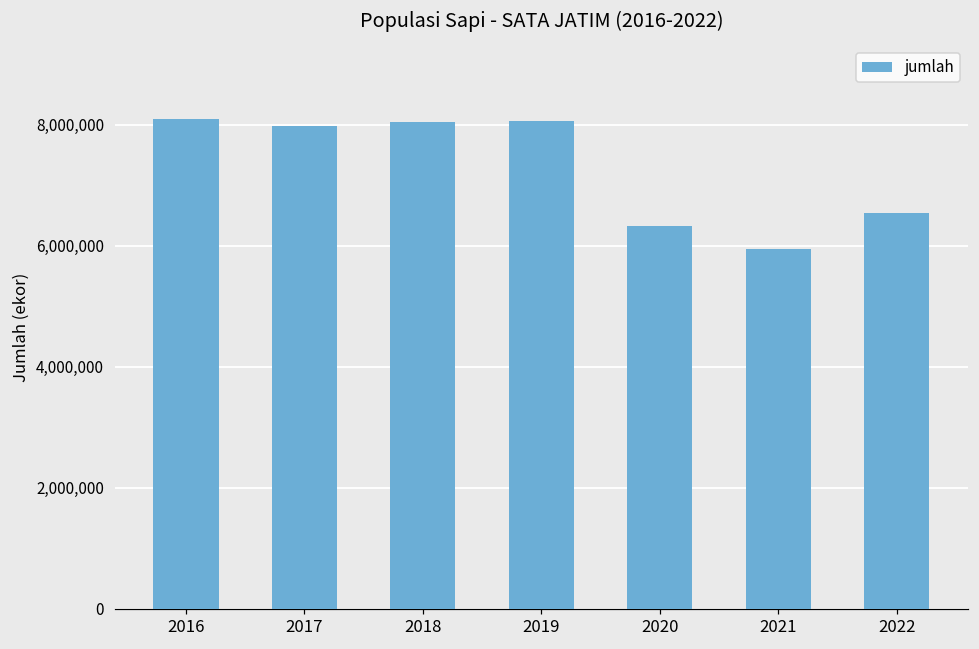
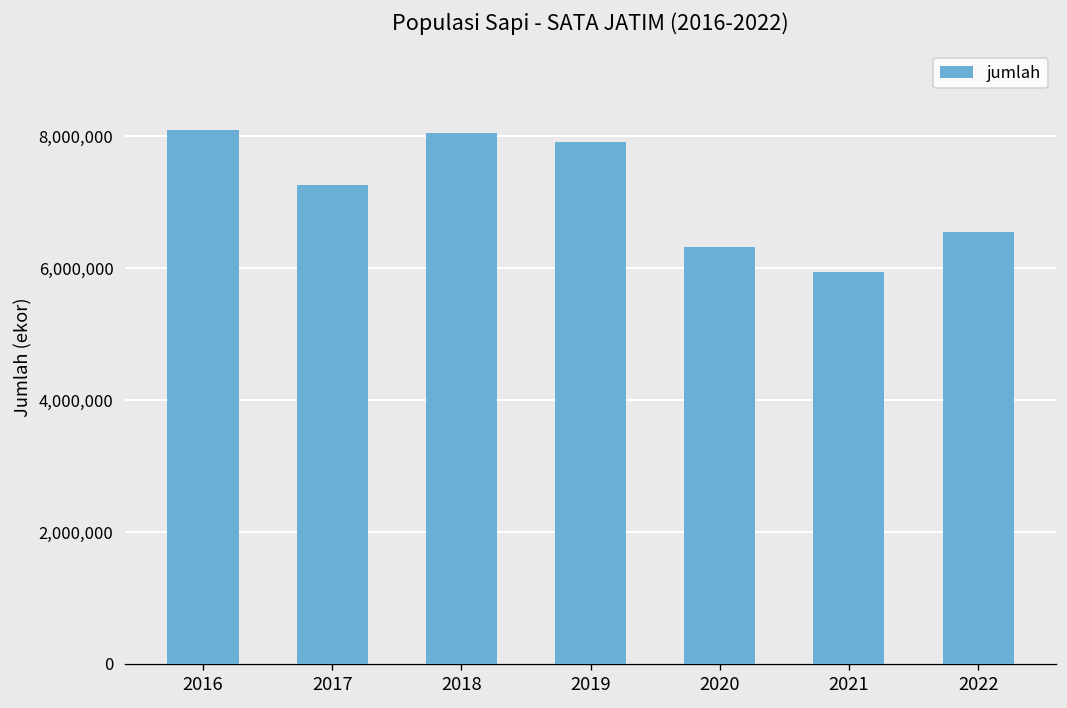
  {
    "2016": "8,100,000",
-   "2017": "8,000,000",
+   "2017": "7,300,000",
    "2018": "8,000,000",
-   "2019": "8,100,000",
+   "2019": "7,900,000",
    "2020": "6,300,000",
    "2021": "5,900,000",
    "2022": "6,500,000"
  }
